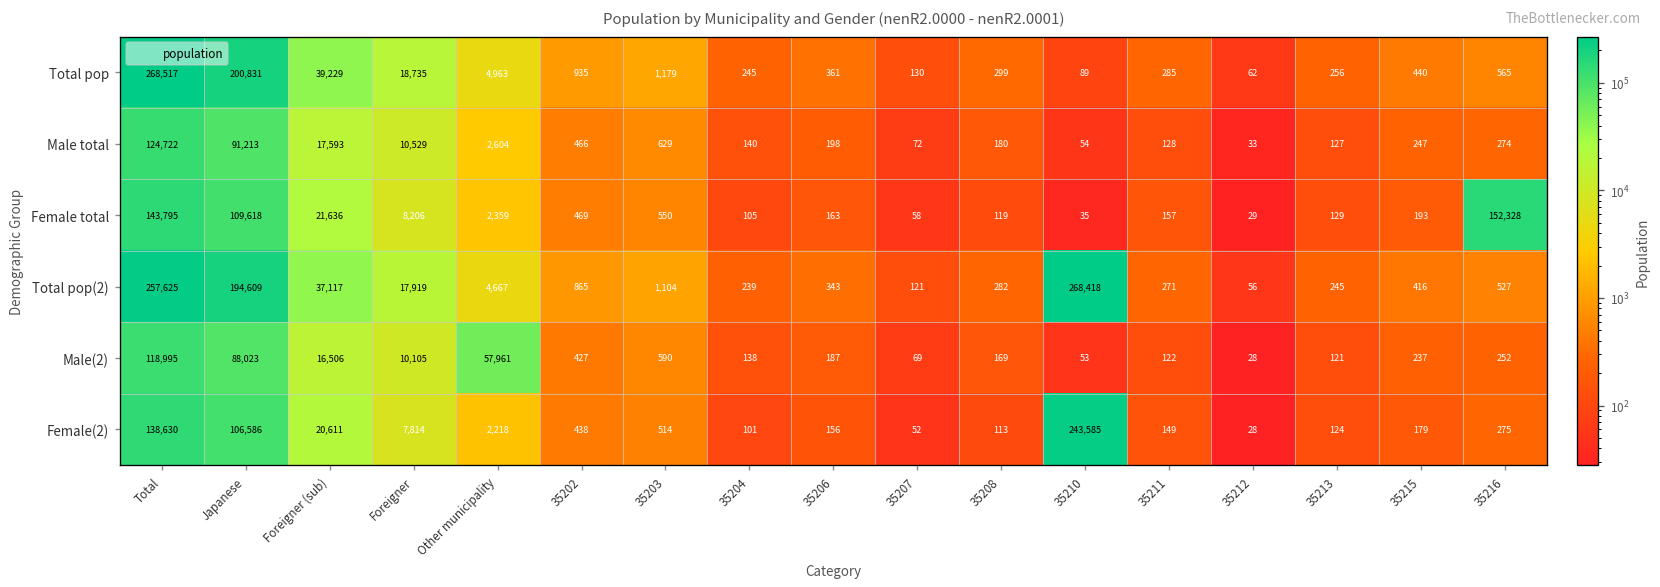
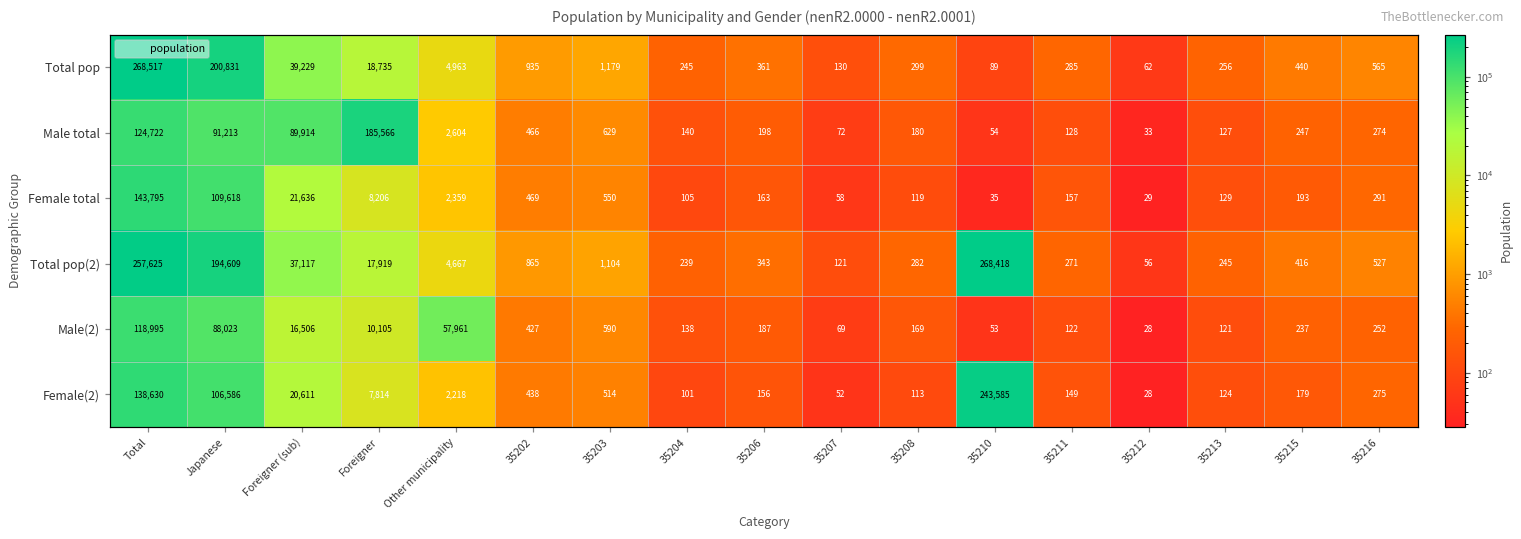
  {
    "Total pop": {
      "Total": "268,517",
      "Japanese": "200,831",
      "Foreigner (sub)": "39,229",
      "Foreigner": "18,735",
      "Other municipality": "4,963",
      "35202": "935",
      "35203": "1,179",
      "35204": "245",
      "35206": "361",
      "35207": "130",
      "35208": "299",
      "35210": "89",
      "35211": "285",
      "35212": "62",
      "35213": "256",
      "35215": "440",
      "35216": "565"
    },
    "Male total": {
      "Total": "124,722",
      "Japanese": "91,213",
-     "Foreigner (sub)": "17,593",
-     "Foreigner": "10,529",
+     "Foreigner (sub)": "89,914",
+     "Foreigner": "185,566",
      "Other municipality": "2,604",
      "35202": "466",
      "35203": "629",
      "35204": "140",
      "35206": "198",
      "35207": "72",
      "35208": "180",
      "35210": "54",
      "35211": "128",
      "35212": "33",
      "35213": "127",
      "35215": "247",
      "35216": "274"
    },
    "Female total": {
      "Total": "143,795",
      "Japanese": "109,618",
      "Foreigner (sub)": "21,636",
      "Foreigner": "8,206",
      "Other municipality": "2,359",
      "35202": "469",
      "35203": "550",
      "35204": "105",
      "35206": "163",
      "35207": "58",
      "35208": "119",
      "35210": "35",
      "35211": "157",
      "35212": "29",
      "35213": "129",
      "35215": "193",
-     "35216": "152,328"
+     "35216": "291"
    },
    "Total pop(2)": {
      "Total": "257,625",
      "Japanese": "194,609",
      "Foreigner (sub)": "37,117",
      "Foreigner": "17,919",
      "Other municipality": "4,667",
      "35202": "865",
      "35203": "1,104",
      "35204": "239",
      "35206": "343",
      "35207": "121",
      "35208": "282",
      "35210": "268,418",
      "35211": "271",
      "35212": "56",
      "35213": "245",
      "35215": "416",
      "35216": "527"
    },
    "Male(2)": {
      "Total": "118,995",
      "Japanese": "88,023",
      "Foreigner (sub)": "16,506",
      "Foreigner": "10,105",
      "Other municipality": "57,961",
      "35202": "427",
      "35203": "590",
      "35204": "138",
      "35206": "187",
      "35207": "69",
      "35208": "169",
      "35210": "53",
      "35211": "122",
      "35212": "28",
      "35213": "121",
      "35215": "237",
      "35216": "252"
    },
    "Female(2)": {
      "Total": "138,630",
      "Japanese": "106,586",
      "Foreigner (sub)": "20,611",
      "Foreigner": "7,814",
      "Other municipality": "2,218",
      "35202": "438",
      "35203": "514",
      "35204": "101",
      "35206": "156",
      "35207": "52",
      "35208": "113",
      "35210": "243,585",
      "35211": "149",
      "35212": "28",
      "35213": "124",
      "35215": "179",
      "35216": "275"
    }
  }
